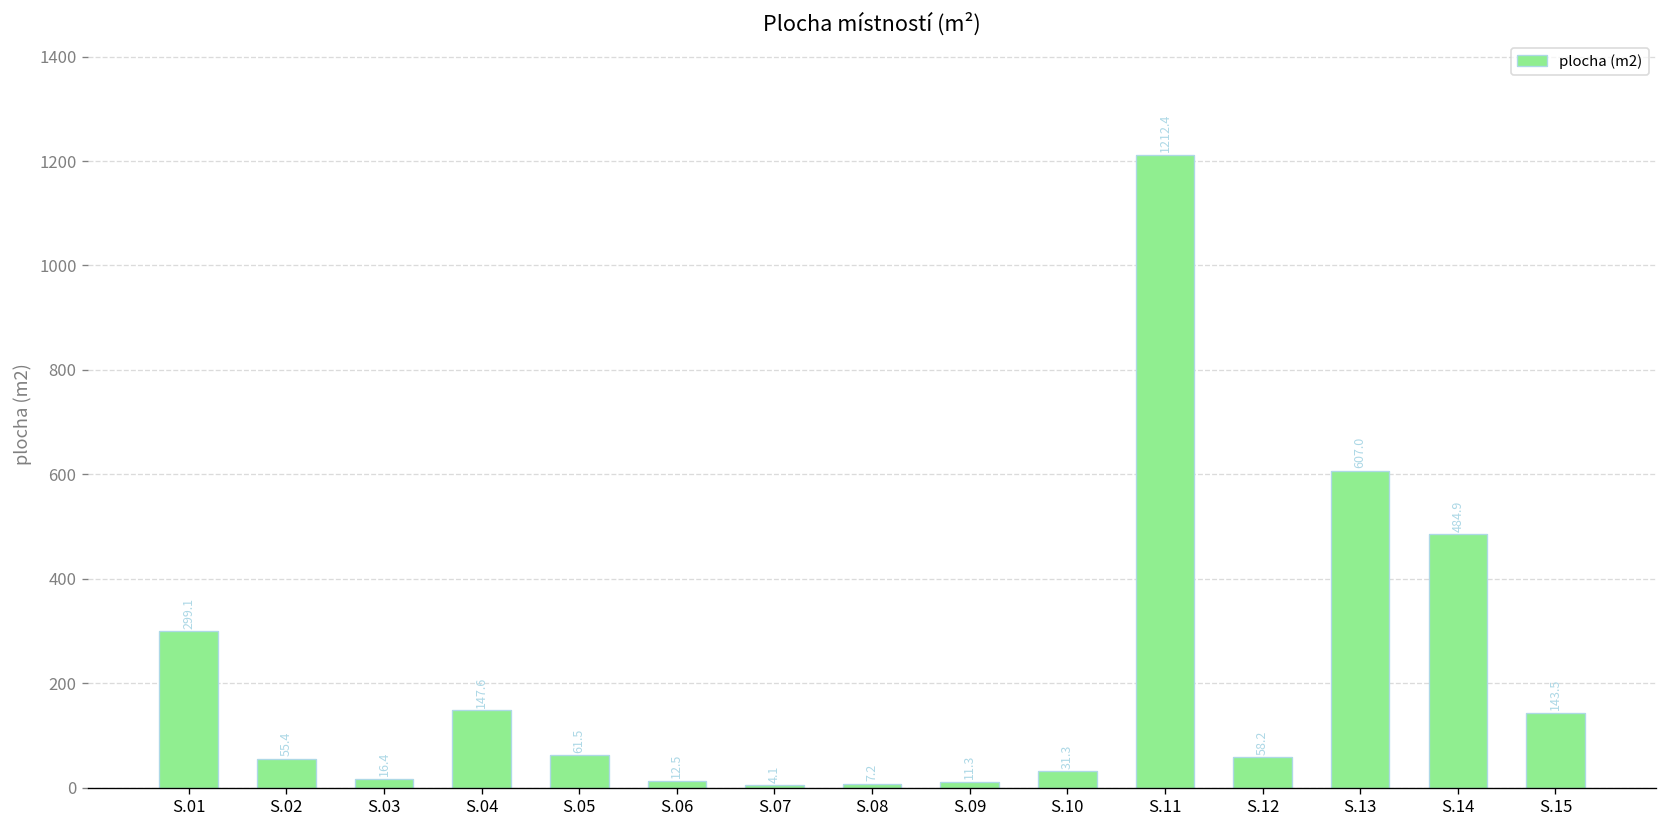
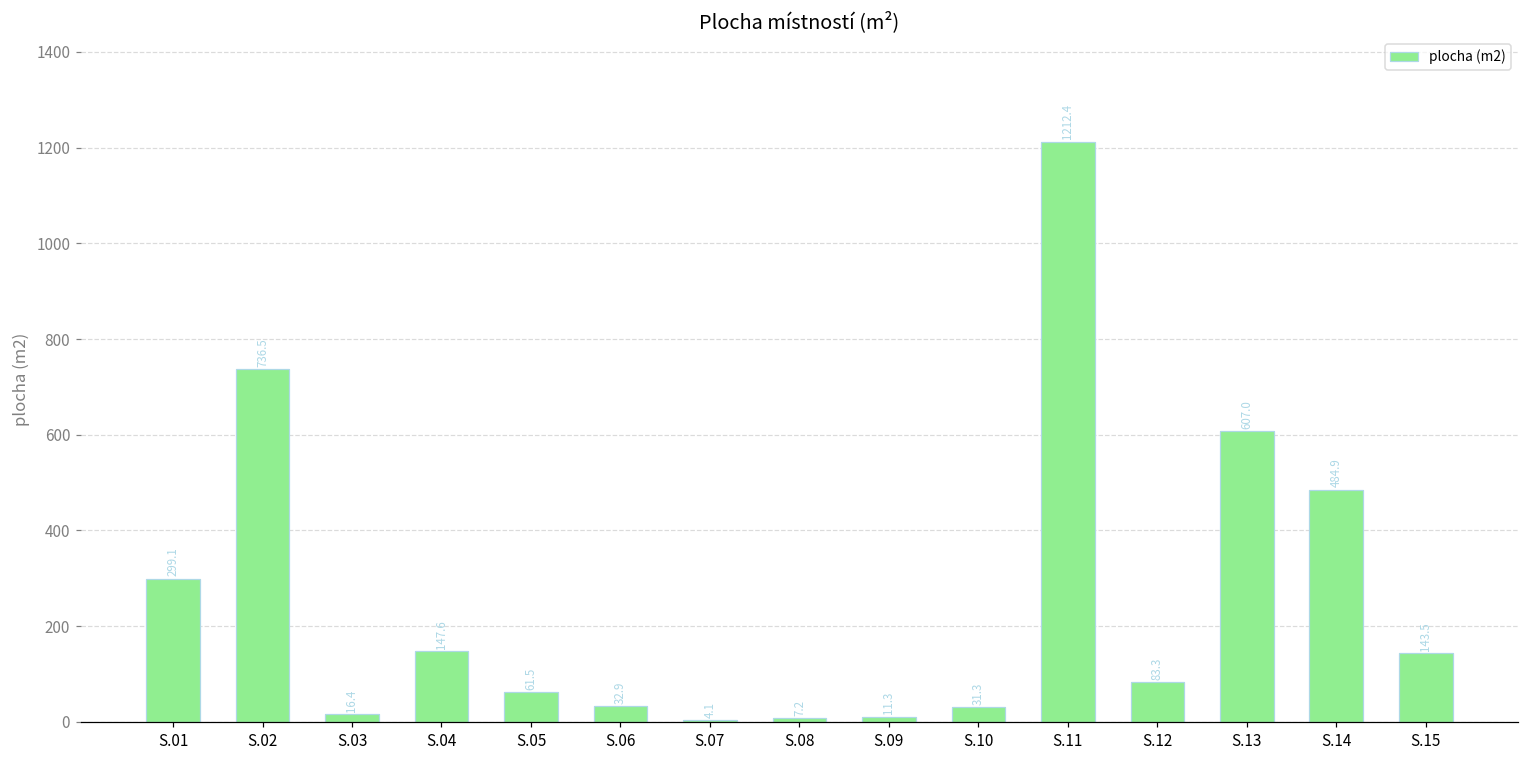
  {
    "S.01": 299.1,
-   "S.02": 55.4,
+   "S.02": 736.5,
    "S.03": 16.4,
    "S.04": 147.6,
    "S.05": 61.5,
-   "S.06": 12.5,
+   "S.06": 32.9,
    "S.07": 4.1,
    "S.08": 7.2,
    "S.09": 11.3,
    "S.10": 31.3,
    "S.11": 1212.4,
-   "S.12": 58.2,
+   "S.12": 83.3,
    "S.13": 607.0,
    "S.14": 484.9,
    "S.15": 143.5
  }
